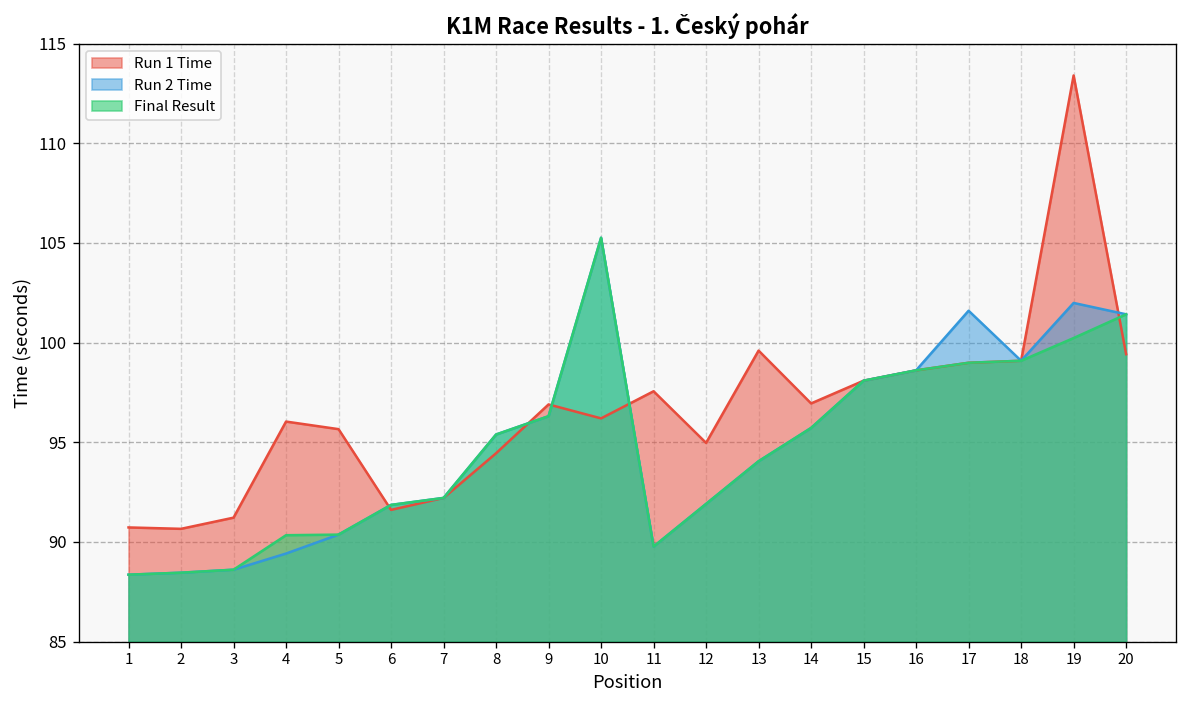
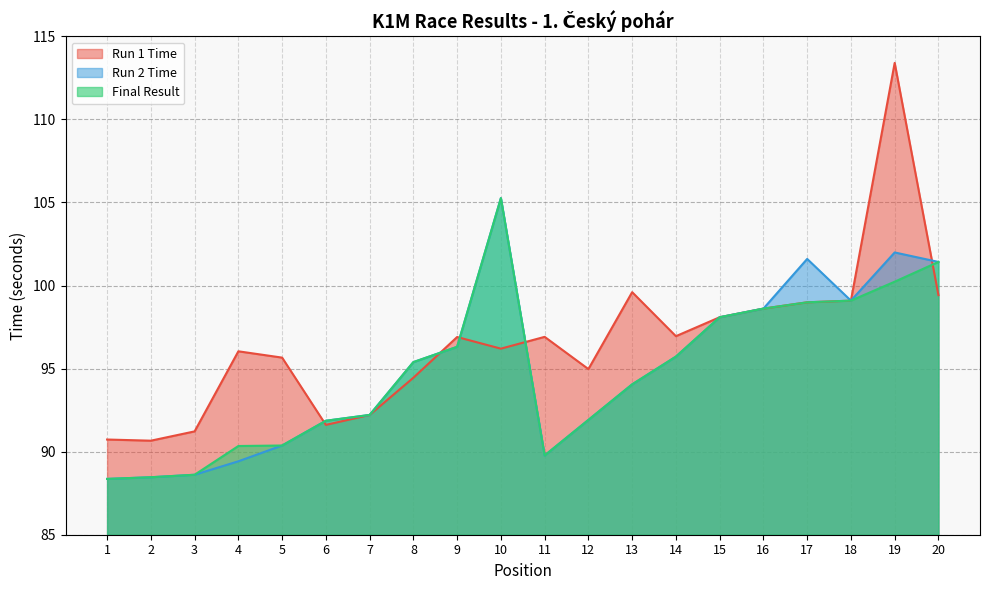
  {
    "Run 1 Time": {
      "1": 90.7,
      "2": 90.7,
      "3": 91.2,
      "4": 96.0,
      "5": 95.7,
      "6": 91.6,
      "8": 94.5,
      "9": 96.9,
      "10": 96.2,
-     "11": 97.6,
+     "11": 96.9,
      "12": 95.0,
      "13": 99.6,
      "14": 97.0,
      "19": 113.4,
      "20": 99.4
    },
    "Run 2 Time": {
      "4": 89.4,
      "17": 101.6,
      "19": 102.0
    },
    "Final Result": {
      "4": 90.3,
      "19": 100.2
    }
  }
